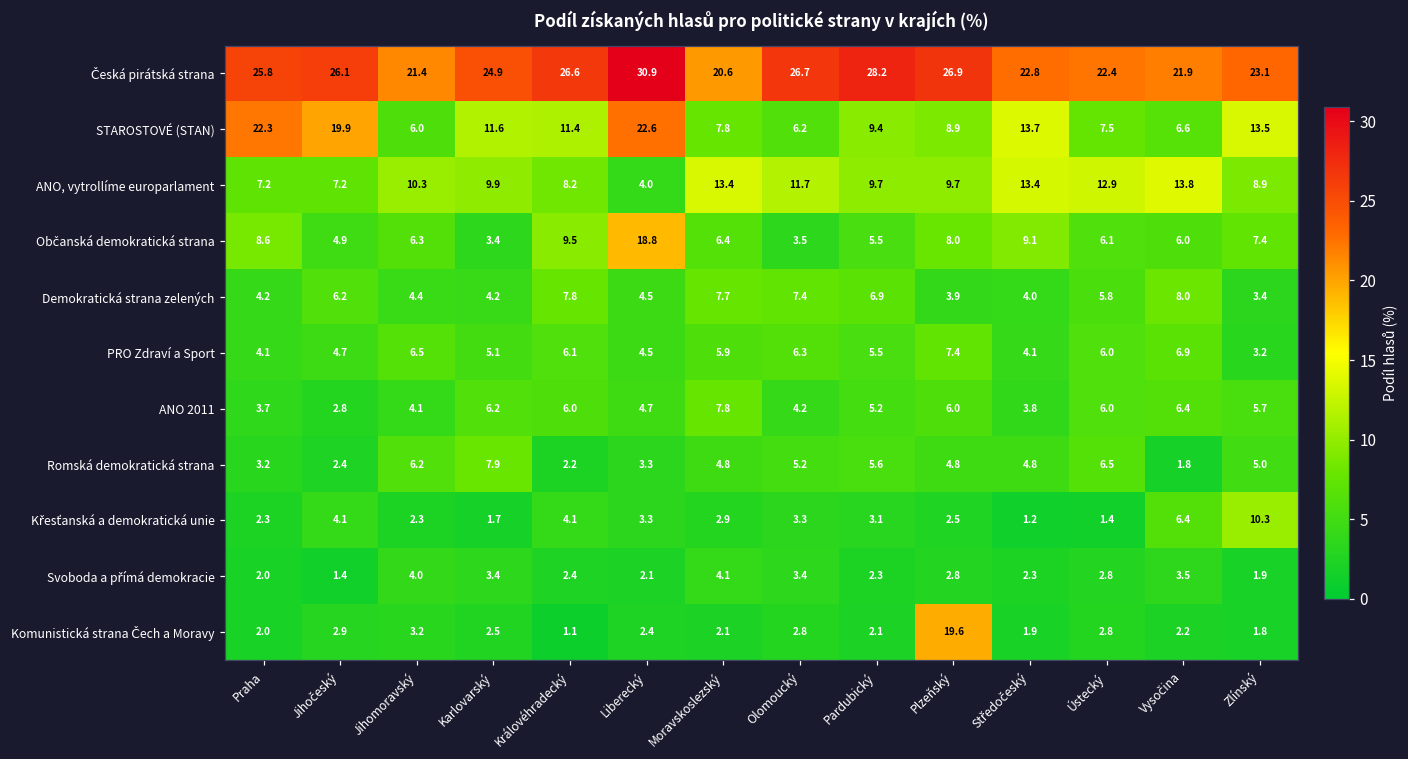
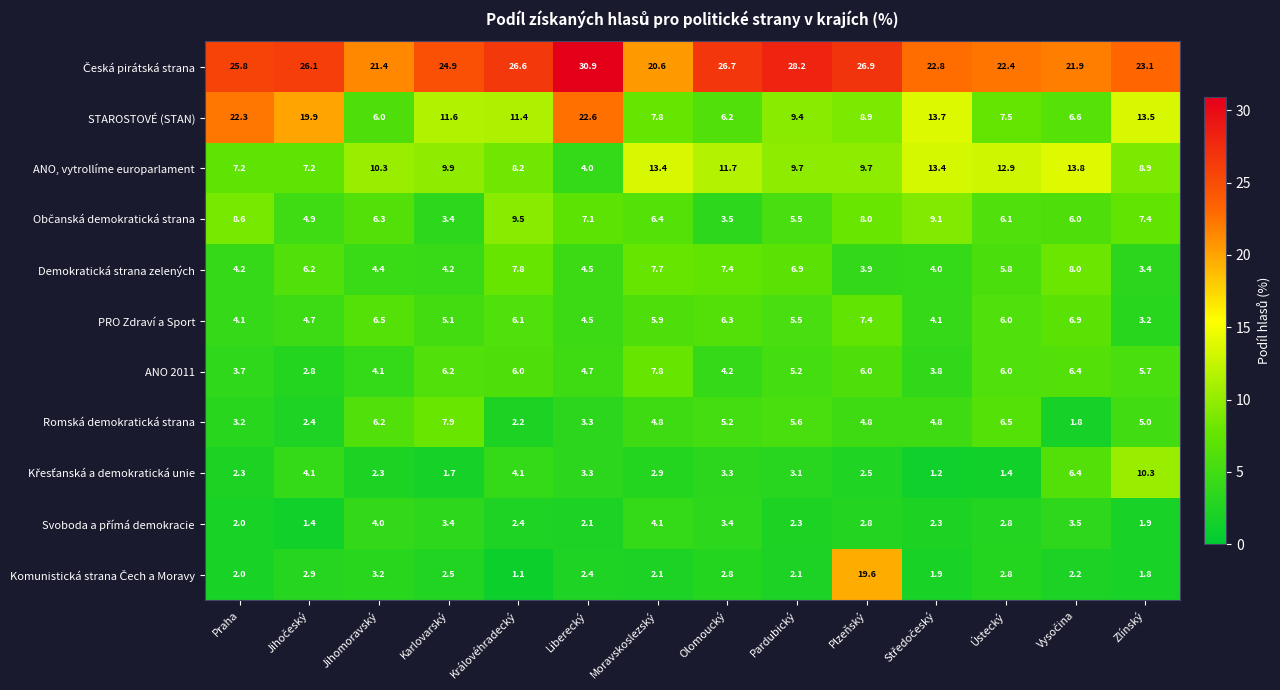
  {
    "Česká pirátská strana": {
      "Praha": 25.8,
      "Jihočeský": 26.1,
      "Jihomoravský": 21.4,
      "Karlovarský": 24.9,
      "Královéhradecký": 26.6,
      "Liberecký": 30.9,
      "Moravskoslezský": 20.6,
      "Olomoucký": 26.7,
      "Pardubický": 28.2,
      "Plzeňský": 26.9,
      "Středočeský": 22.8,
      "Ústecký": 22.4,
      "Vysočina": 21.9,
      "Zlínský": 23.1
    },
    "STAROSTOVÉ (STAN)": {
      "Praha": 22.3,
      "Jihočeský": 19.9,
      "Jihomoravský": 6.0,
      "Karlovarský": 11.6,
      "Královéhradecký": 11.4,
      "Liberecký": 22.6,
      "Moravskoslezský": 7.8,
      "Olomoucký": 6.2,
      "Pardubický": 9.4,
      "Plzeňský": 8.9,
      "Středočeský": 13.7,
      "Ústecký": 7.5,
      "Vysočina": 6.6,
      "Zlínský": 13.5
    },
    "ANO, vytrollíme europarlament": {
      "Praha": 7.2,
      "Jihočeský": 7.2,
      "Jihomoravský": 10.3,
      "Karlovarský": 9.9,
      "Královéhradecký": 8.2,
      "Liberecký": 4.0,
      "Moravskoslezský": 13.4,
      "Olomoucký": 11.7,
      "Pardubický": 9.7,
      "Plzeňský": 9.7,
      "Středočeský": 13.4,
      "Ústecký": 12.9,
      "Vysočina": 13.8,
      "Zlínský": 8.9
    },
    "Občanská demokratická strana": {
      "Praha": 8.6,
      "Jihočeský": 4.9,
      "Jihomoravský": 6.3,
      "Karlovarský": 3.4,
      "Královéhradecký": 9.5,
-     "Liberecký": 18.8,
+     "Liberecký": 7.1,
      "Moravskoslezský": 6.4,
      "Olomoucký": 3.5,
      "Pardubický": 5.5,
      "Plzeňský": 8.0,
      "Středočeský": 9.1,
      "Ústecký": 6.1,
      "Vysočina": 6.0,
      "Zlínský": 7.4
    },
    "Demokratická strana zelených": {
      "Praha": 4.2,
      "Jihočeský": 6.2,
      "Jihomoravský": 4.4,
      "Karlovarský": 4.2,
      "Královéhradecký": 7.8,
      "Liberecký": 4.5,
      "Moravskoslezský": 7.7,
      "Olomoucký": 7.4,
      "Pardubický": 6.9,
      "Plzeňský": 3.9,
      "Středočeský": 4.0,
      "Ústecký": 5.8,
      "Vysočina": 8.0,
      "Zlínský": 3.4
    },
    "PRO Zdraví a Sport": {
      "Praha": 4.1,
      "Jihočeský": 4.7,
      "Jihomoravský": 6.5,
      "Karlovarský": 5.1,
      "Královéhradecký": 6.1,
      "Liberecký": 4.5,
      "Moravskoslezský": 5.9,
      "Olomoucký": 6.3,
      "Pardubický": 5.5,
      "Plzeňský": 7.4,
      "Středočeský": 4.1,
      "Ústecký": 6.0,
      "Vysočina": 6.9,
      "Zlínský": 3.2
    },
    "ANO 2011": {
      "Praha": 3.7,
      "Jihočeský": 2.8,
      "Jihomoravský": 4.1,
      "Karlovarský": 6.2,
      "Královéhradecký": 6.0,
      "Liberecký": 4.7,
      "Moravskoslezský": 7.8,
      "Olomoucký": 4.2,
      "Pardubický": 5.2,
      "Plzeňský": 6.0,
      "Středočeský": 3.8,
      "Ústecký": 6.0,
      "Vysočina": 6.4,
      "Zlínský": 5.7
    },
    "Romská demokratická strana": {
      "Praha": 3.2,
      "Jihočeský": 2.4,
      "Jihomoravský": 6.2,
      "Karlovarský": 7.9,
      "Královéhradecký": 2.2,
      "Liberecký": 3.3,
      "Moravskoslezský": 4.8,
      "Olomoucký": 5.2,
      "Pardubický": 5.6,
      "Plzeňský": 4.8,
      "Středočeský": 4.8,
      "Ústecký": 6.5,
      "Vysočina": 1.8,
      "Zlínský": 5.0
    },
    "Křesťanská a demokratická unie": {
      "Praha": 2.3,
      "Jihočeský": 4.1,
      "Jihomoravský": 2.3,
      "Karlovarský": 1.7,
      "Královéhradecký": 4.1,
      "Liberecký": 3.3,
      "Moravskoslezský": 2.9,
      "Olomoucký": 3.3,
      "Pardubický": 3.1,
      "Plzeňský": 2.5,
      "Středočeský": 1.2,
      "Ústecký": 1.4,
      "Vysočina": 6.4,
      "Zlínský": 10.3
    },
    "Svoboda a přímá demokracie": {
      "Praha": 2.0,
      "Jihočeský": 1.4,
      "Jihomoravský": 4.0,
      "Karlovarský": 3.4,
      "Královéhradecký": 2.4,
      "Liberecký": 2.1,
      "Moravskoslezský": 4.1,
      "Olomoucký": 3.4,
      "Pardubický": 2.3,
      "Plzeňský": 2.8,
      "Středočeský": 2.3,
      "Ústecký": 2.8,
      "Vysočina": 3.5,
      "Zlínský": 1.9
    },
    "Komunistická strana Čech a Moravy": {
      "Praha": 2.0,
      "Jihočeský": 2.9,
      "Jihomoravský": 3.2,
      "Karlovarský": 2.5,
      "Královéhradecký": 1.1,
      "Liberecký": 2.4,
      "Moravskoslezský": 2.1,
      "Olomoucký": 2.8,
      "Pardubický": 2.1,
      "Plzeňský": 19.6,
      "Středočeský": 1.9,
      "Ústecký": 2.8,
      "Vysočina": 2.2,
      "Zlínský": 1.8
    }
  }
